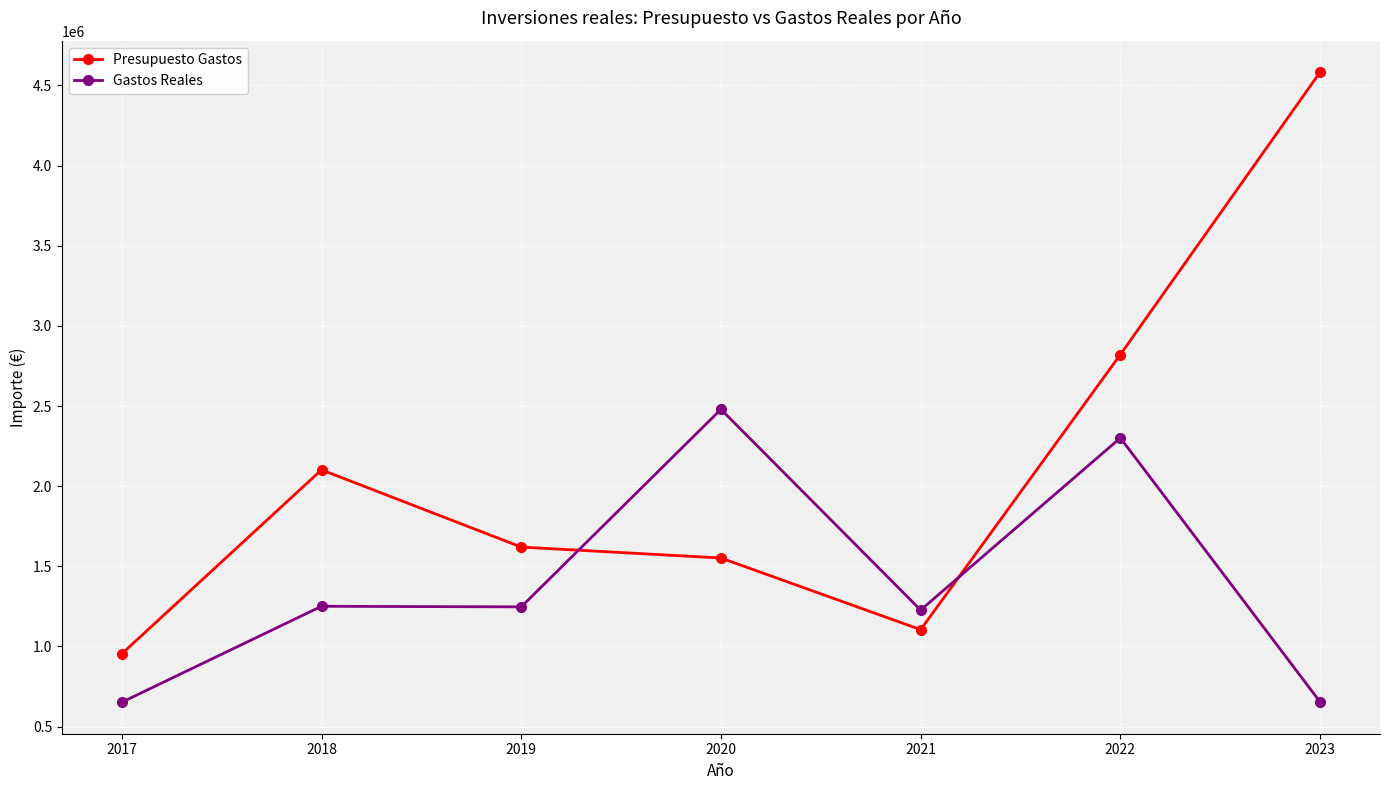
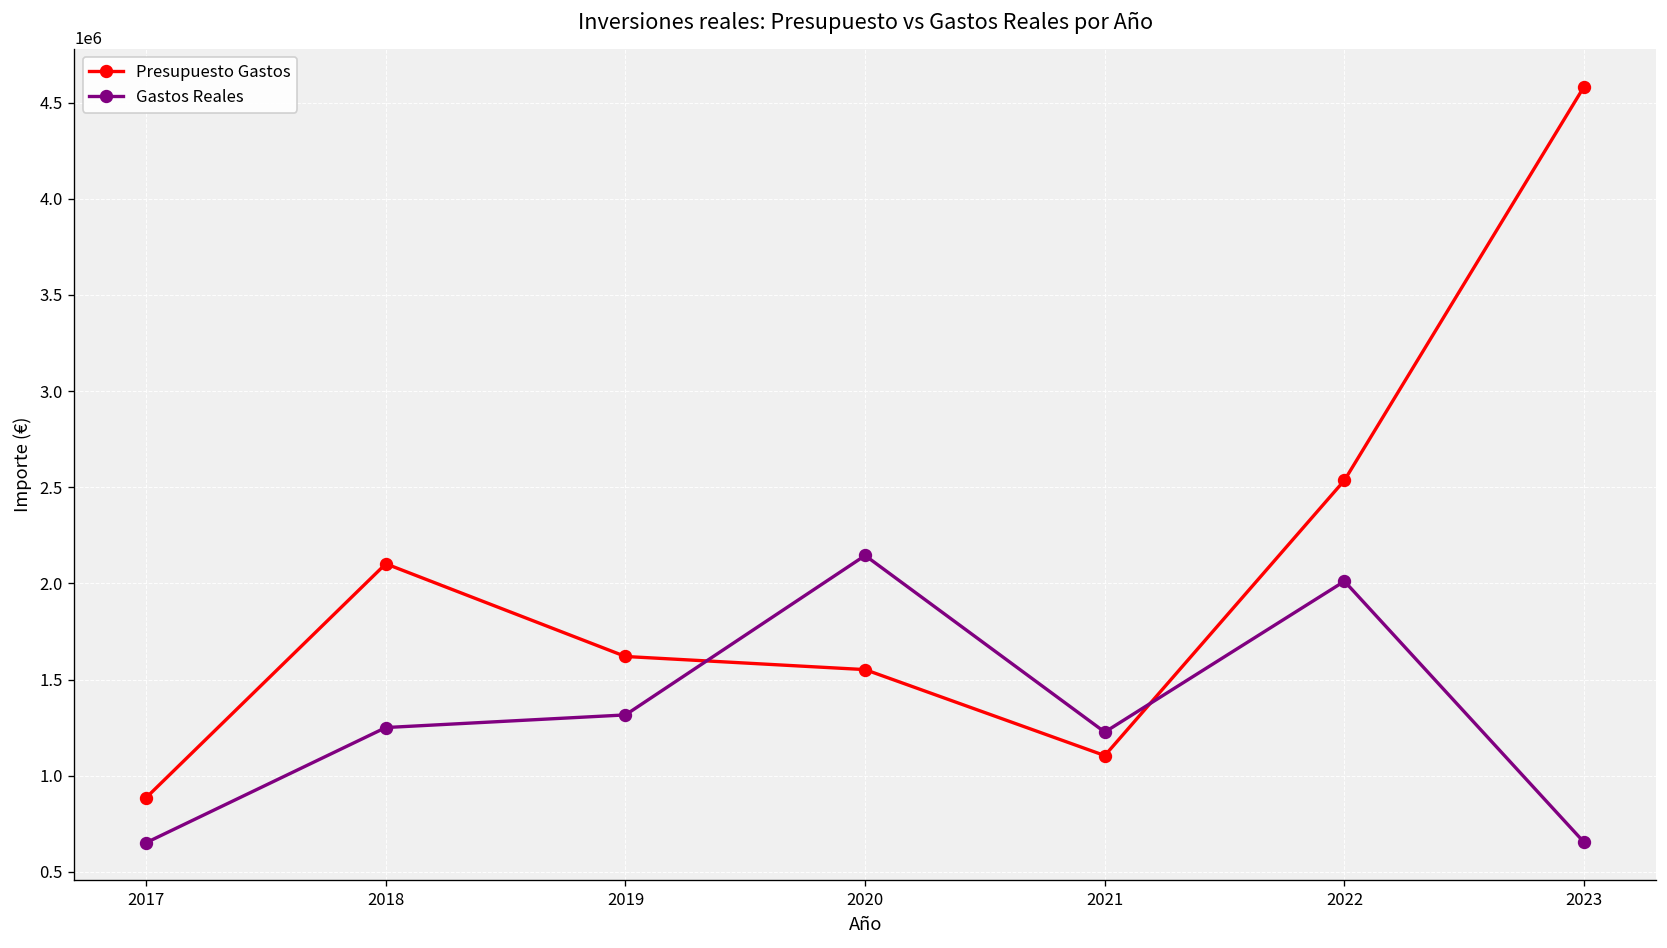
  {
    "Presupuesto Gastos": {
-     "2017": 950000,
+     "2017": 890000,
      "2018": 2100000,
      "2019": 1620000,
      "2020": 1550000,
      "2021": 1100000,
-     "2022": 2820000,
+     "2022": 2540000,
      "2023": 4580000
    },
    "Gastos Reales": {
      "2017": 650000,
      "2018": 1250000,
-     "2019": 1250000,
-     "2020": 2480000,
+     "2019": 1320000,
+     "2020": 2150000,
      "2021": 1230000,
-     "2022": 2300000,
+     "2022": 2010000,
      "2023": 650000
    }
  }
